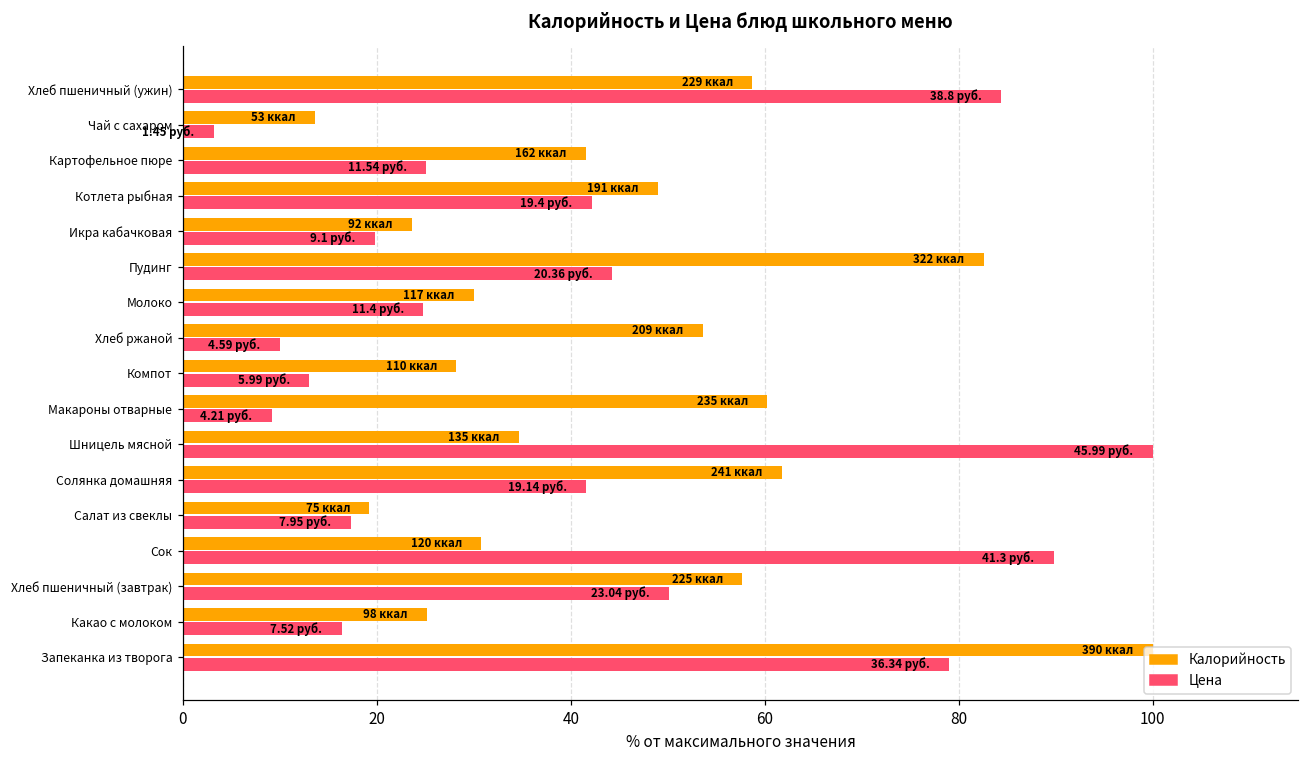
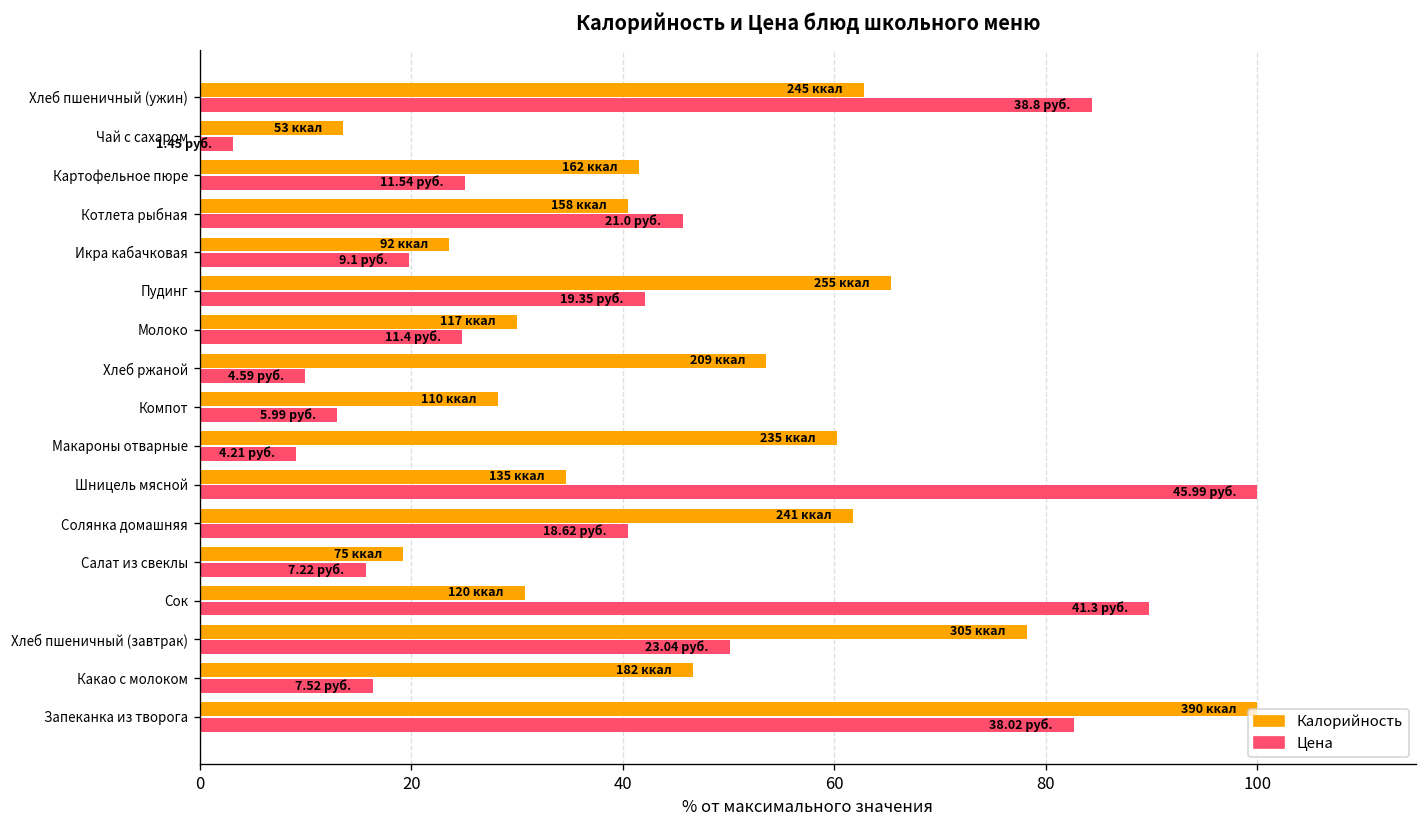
  {
    "Калорийность": {
-     "Хлеб пшеничный (ужин)": 229,
-     "Котлета рыбная": 191,
-     "Пудинг": 322,
-     "Хлеб пшеничный (завтрак)": 225,
-     "Какао с молоком": 98
+     "Хлеб пшеничный (ужин)": 245,
+     "Котлета рыбная": 158,
+     "Пудинг": 255,
+     "Хлеб пшеничный (завтрак)": 305,
+     "Какао с молоком": 182
    },
    "Цена": {
-     "Котлета рыбная": 19.4,
-     "Пудинг": 20.36,
-     "Солянка домашняя": 19.14,
-     "Салат из свеклы": 7.95,
-     "Запеканка из творога": 36.34
+     "Котлета рыбная": 21.0,
+     "Пудинг": 19.35,
+     "Солянка домашняя": 18.62,
+     "Салат из свеклы": 7.22,
+     "Запеканка из творога": 38.02
    }
  }
